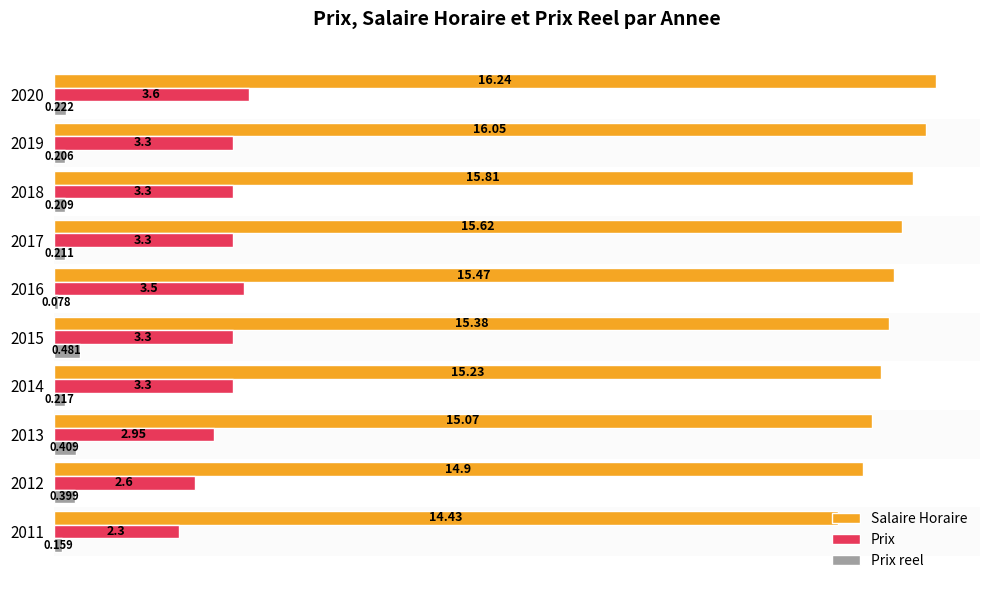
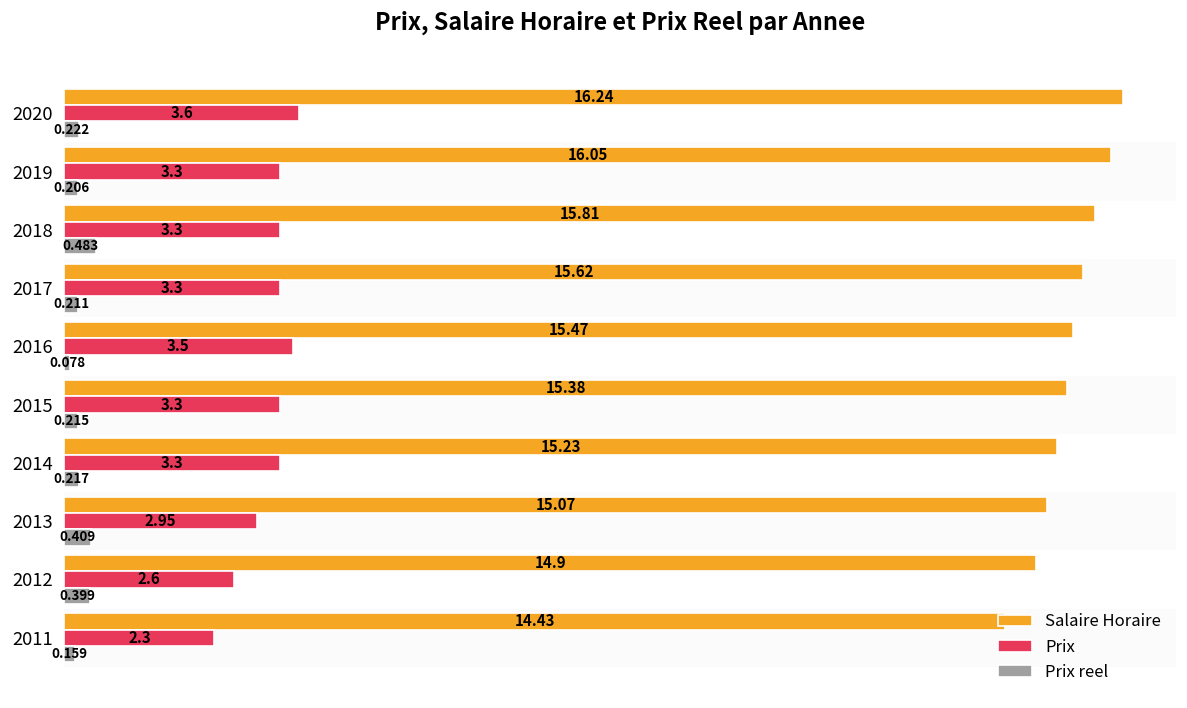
  {
    "Salaire Horaire": {
      "2020": 16.24,
      "2019": 16.05,
      "2018": 15.81,
      "2017": 15.62,
      "2016": 15.47,
      "2015": 15.38,
      "2014": 15.23,
      "2013": 15.07,
      "2012": 14.9,
      "2011": 14.43
    },
    "Prix": {
      "2020": 3.6,
      "2019": 3.3,
      "2018": 3.3,
      "2017": 3.3,
      "2016": 3.5,
      "2015": 3.3,
      "2014": 3.3,
      "2013": 2.95,
      "2012": 2.6,
      "2011": 2.3
    },
    "Prix reel": {
      "2020": 0.222,
      "2019": 0.206,
-     "2018": 0.209,
+     "2018": 0.483,
      "2017": 0.211,
      "2016": 0.078,
-     "2015": 0.481,
+     "2015": 0.215,
      "2014": 0.217,
      "2013": 0.409,
      "2012": 0.399,
      "2011": 0.159
    }
  }
